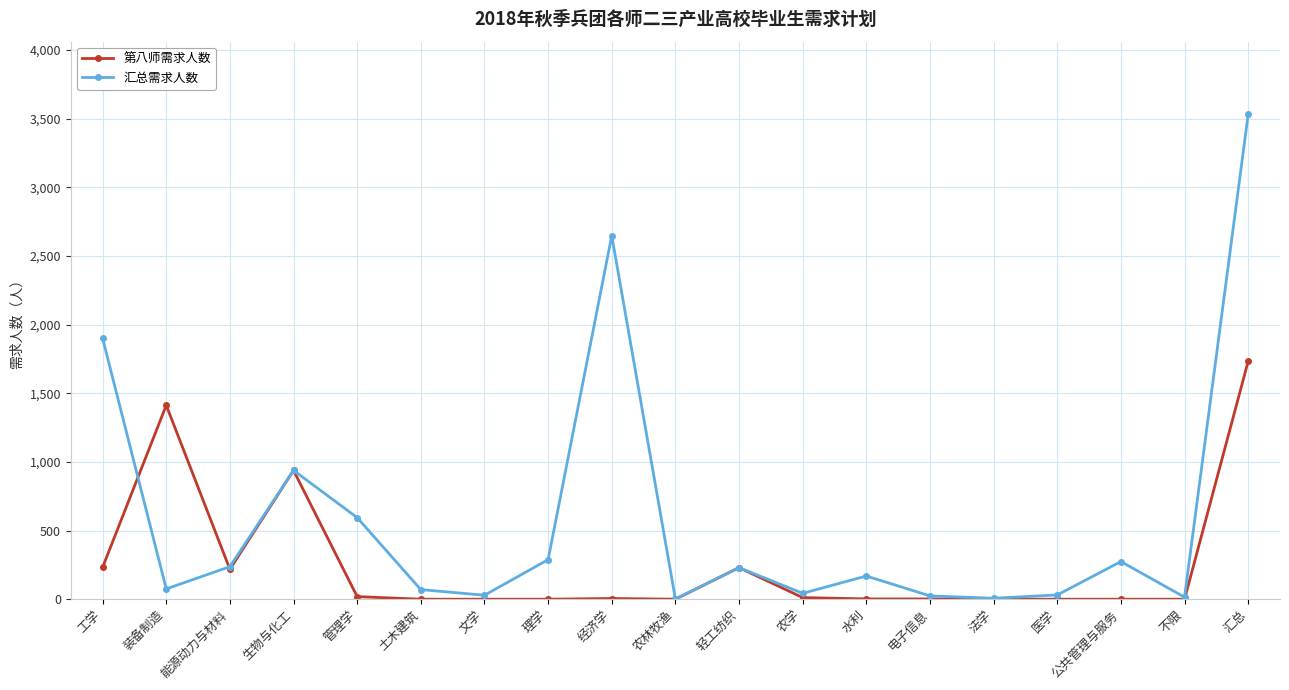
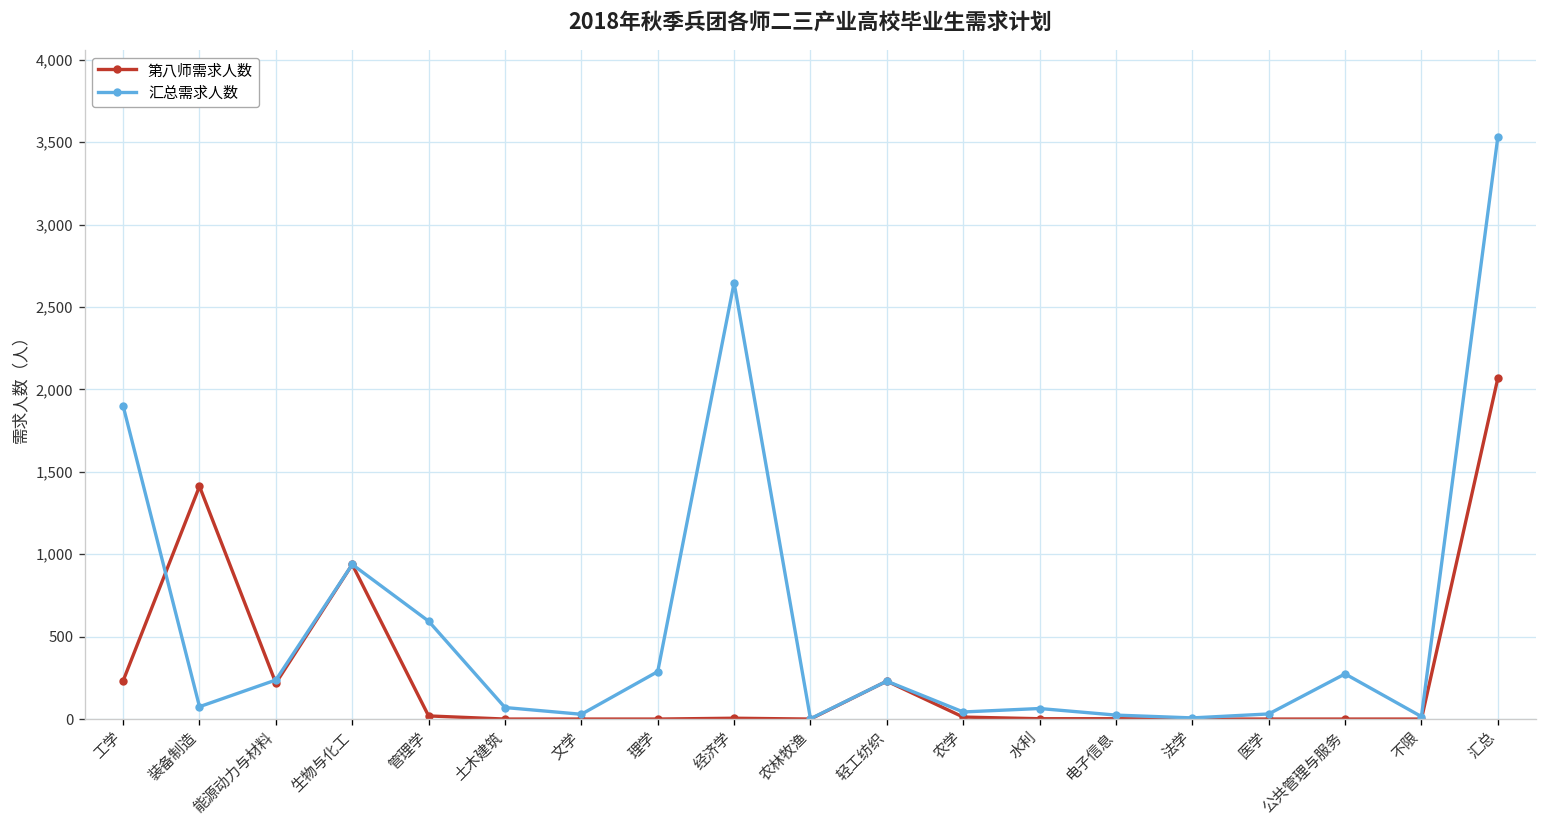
  {
    "第八师需求人数": {
      "工学": "230",
      "装备制造": "1,410",
      "能源动力与材料": "220",
      "管理学": "20",
      "土木建筑": "0",
      "文学": "0",
      "理学": "0",
      "经济学": "10",
      "农学": "10",
      "水利": "0",
      "电子信息": "0",
      "医学": "0",
      "公共管理与服务": "0",
-     "汇总": "1,730"
+     "汇总": "2,070"
    },
    "汇总需求人数": {
      "工学": "1,900",
      "装备制造": "80",
      "能源动力与材料": "240",
      "管理学": "590",
      "土木建筑": "70",
      "文学": "30",
      "理学": "290",
      "经济学": "2,650",
      "农学": "40",
-     "水利": "170",
+     "水利": "60",
      "电子信息": "20",
      "医学": "30",
      "公共管理与服务": "270",
      "汇总": "3,530"
    }
  }
